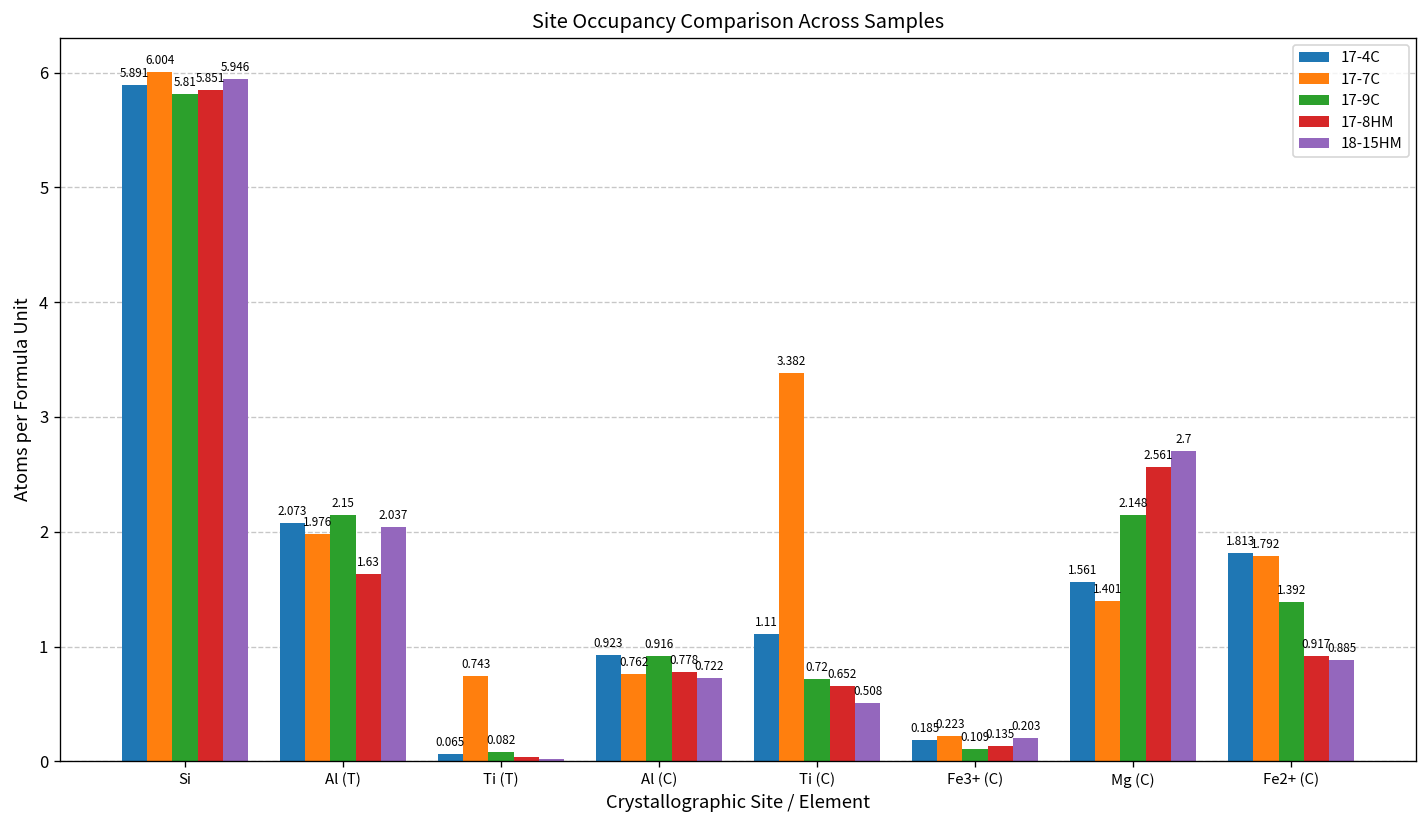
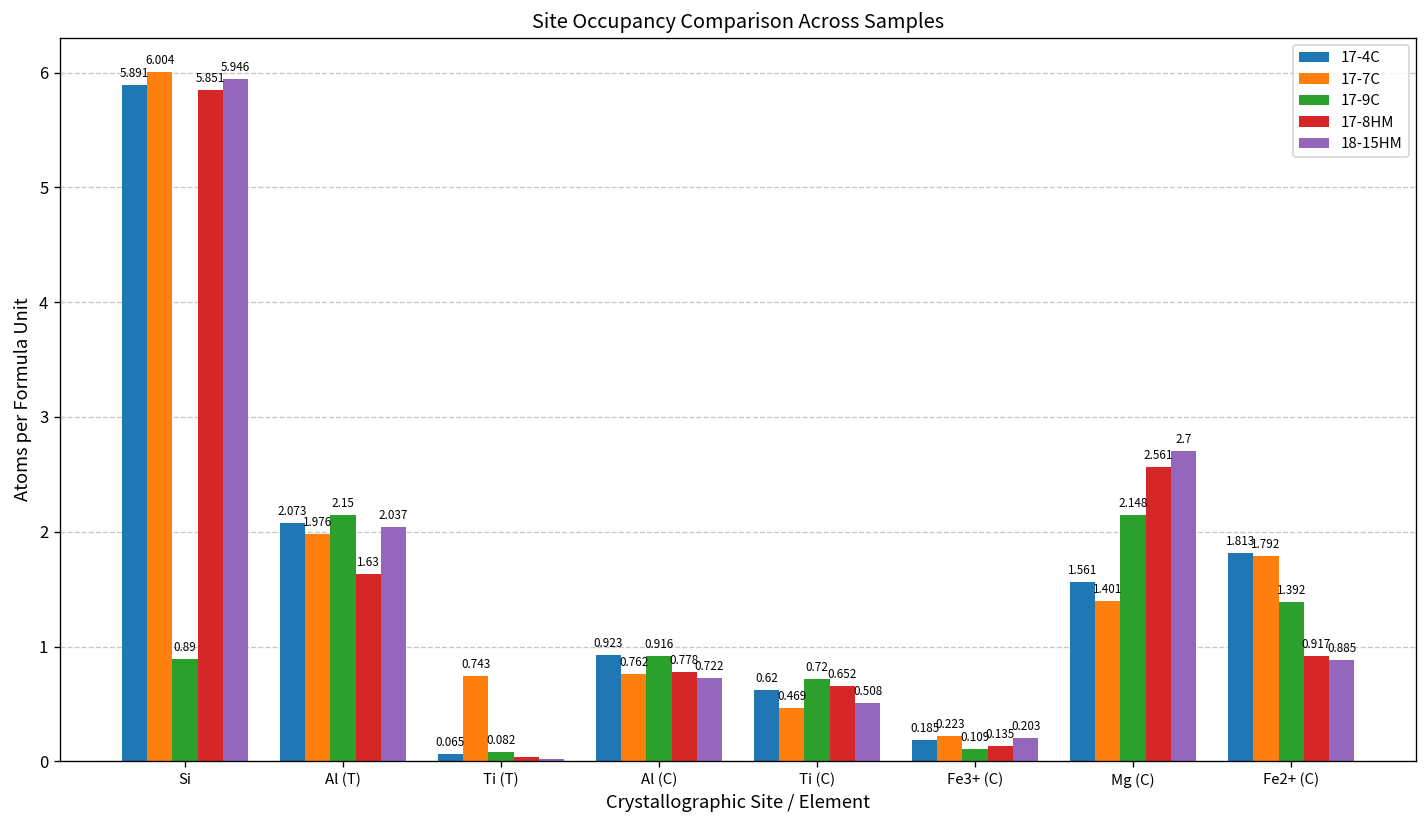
  {
    "17-4C": {
      "Si": 5.891,
      "Al (T)": 2.073,
      "Ti (T)": 0.065,
      "Al (C)": 0.923,
-     "Ti (C)": 1.11,
+     "Ti (C)": 0.62,
      "Fe3+ (C)": 0.185,
      "Mg (C)": 1.561,
      "Fe2+ (C)": 1.813
    },
    "17-7C": {
      "Si": 6.004,
      "Al (T)": 1.976,
      "Ti (T)": 0.743,
      "Al (C)": 0.762,
-     "Ti (C)": 3.382,
+     "Ti (C)": 0.469,
      "Fe3+ (C)": 0.223,
      "Mg (C)": 1.401,
      "Fe2+ (C)": 1.792
    },
    "17-9C": {
-     "Si": 5.81,
+     "Si": 0.89,
      "Al (T)": 2.15,
      "Ti (T)": 0.082,
      "Al (C)": 0.916,
      "Ti (C)": 0.72,
      "Fe3+ (C)": 0.109,
      "Mg (C)": 2.148,
      "Fe2+ (C)": 1.392
    },
    "17-8HM": {
      "Si": 5.851,
      "Al (T)": 1.63,
      "Al (C)": 0.778,
      "Ti (C)": 0.652,
      "Fe3+ (C)": 0.135,
      "Mg (C)": 2.561,
      "Fe2+ (C)": 0.917
    },
    "18-15HM": {
      "Si": 5.946,
      "Al (T)": 2.037,
      "Al (C)": 0.722,
      "Ti (C)": 0.508,
      "Fe3+ (C)": 0.203,
      "Mg (C)": 2.7,
      "Fe2+ (C)": 0.885
    }
  }
